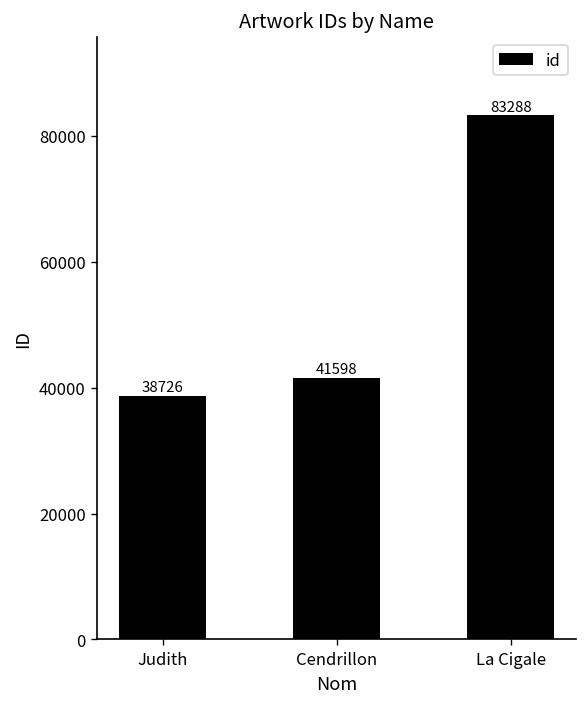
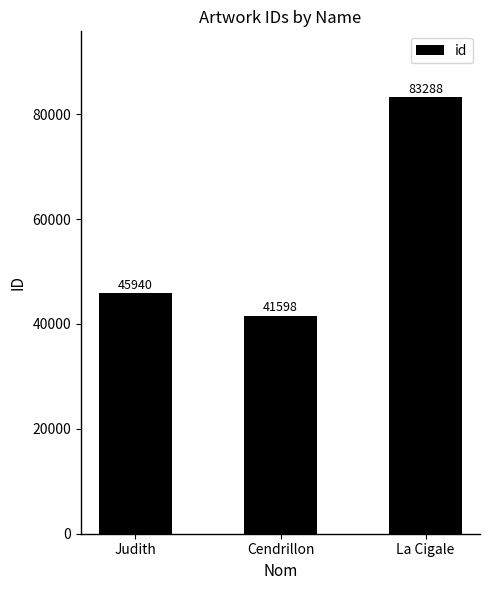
  {
-   "Judith": 38726,
+   "Judith": 45940,
    "Cendrillon": 41598,
    "La Cigale": 83288
  }
